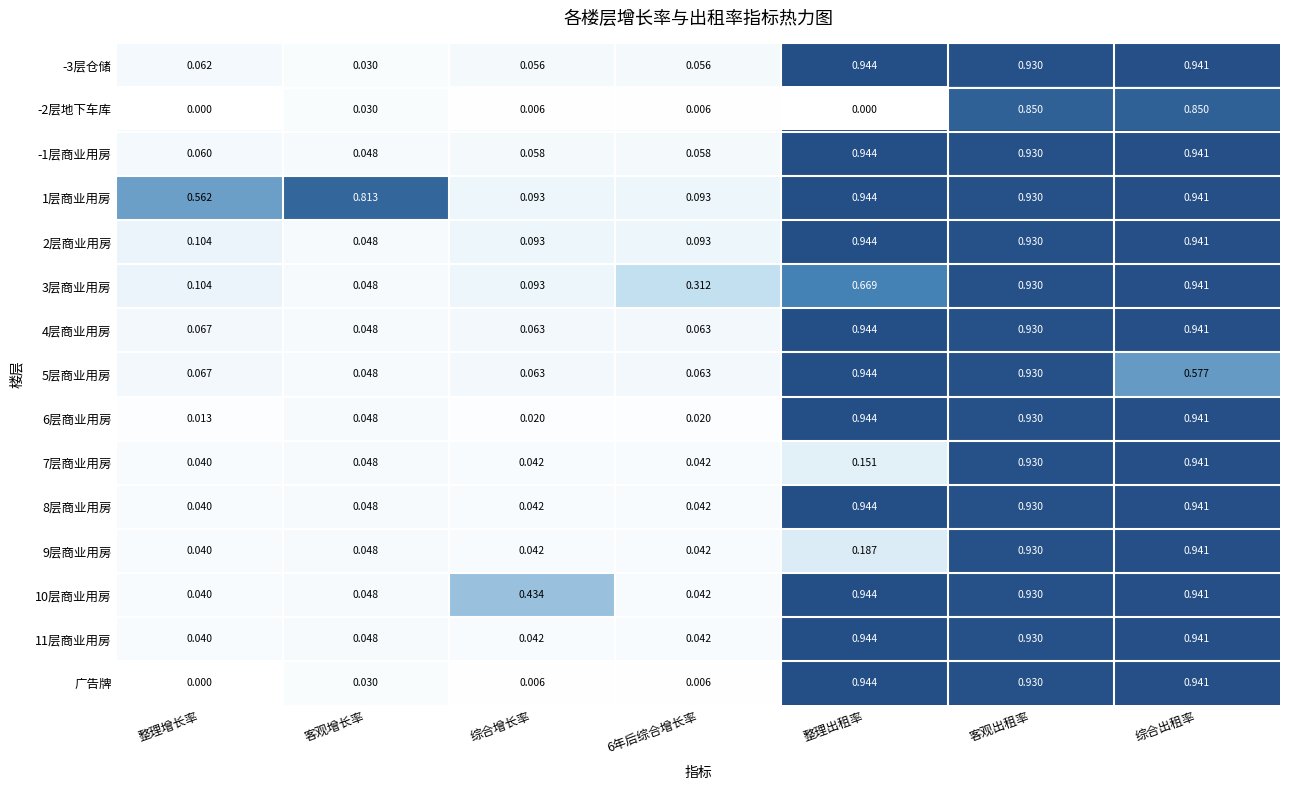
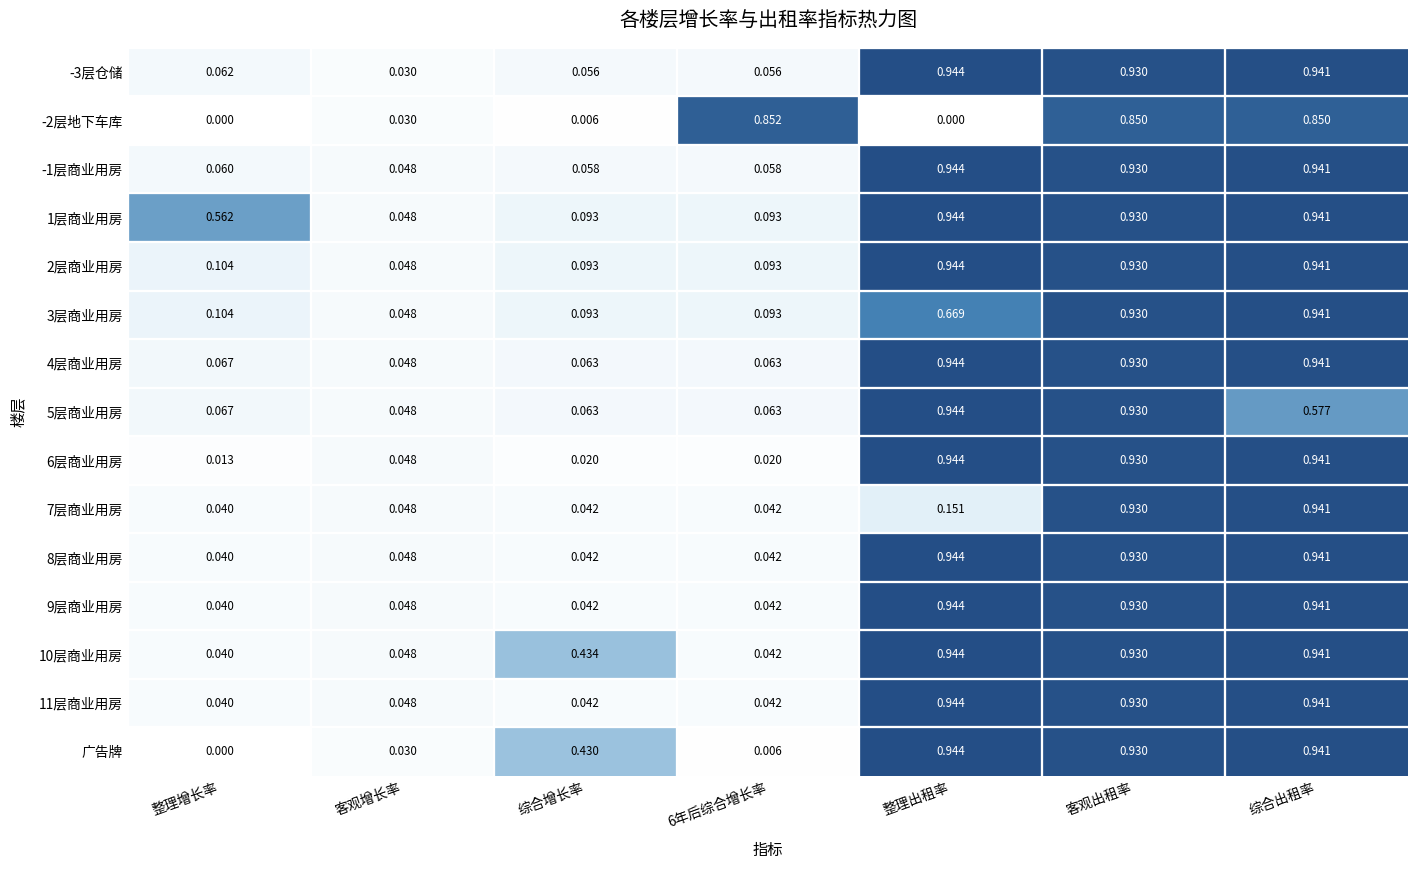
  {
    "-3层仓储": {
      "整理增长率": 0.062,
      "客观增长率": 0.030,
      "综合增长率": 0.056,
      "6年后综合增长率": 0.056,
      "整理出租率": 0.944,
      "客观出租率": 0.930,
      "综合出租率": 0.941
    },
    "-2层地下车库": {
      "整理增长率": 0.000,
      "客观增长率": 0.030,
      "综合增长率": 0.006,
-     "6年后综合增长率": 0.006,
+     "6年后综合增长率": 0.852,
      "整理出租率": 0.000,
      "客观出租率": 0.850,
      "综合出租率": 0.850
    },
    "-1层商业用房": {
      "整理增长率": 0.060,
      "客观增长率": 0.048,
      "综合增长率": 0.058,
      "6年后综合增长率": 0.058,
      "整理出租率": 0.944,
      "客观出租率": 0.930,
      "综合出租率": 0.941
    },
    "1层商业用房": {
      "整理增长率": 0.562,
-     "客观增长率": 0.813,
+     "客观增长率": 0.048,
      "综合增长率": 0.093,
      "6年后综合增长率": 0.093,
      "整理出租率": 0.944,
      "客观出租率": 0.930,
      "综合出租率": 0.941
    },
    "2层商业用房": {
      "整理增长率": 0.104,
      "客观增长率": 0.048,
      "综合增长率": 0.093,
      "6年后综合增长率": 0.093,
      "整理出租率": 0.944,
      "客观出租率": 0.930,
      "综合出租率": 0.941
    },
    "3层商业用房": {
      "整理增长率": 0.104,
      "客观增长率": 0.048,
      "综合增长率": 0.093,
-     "6年后综合增长率": 0.312,
+     "6年后综合增长率": 0.093,
      "整理出租率": 0.669,
      "客观出租率": 0.930,
      "综合出租率": 0.941
    },
    "4层商业用房": {
      "整理增长率": 0.067,
      "客观增长率": 0.048,
      "综合增长率": 0.063,
      "6年后综合增长率": 0.063,
      "整理出租率": 0.944,
      "客观出租率": 0.930,
      "综合出租率": 0.941
    },
    "5层商业用房": {
      "整理增长率": 0.067,
      "客观增长率": 0.048,
      "综合增长率": 0.063,
      "6年后综合增长率": 0.063,
      "整理出租率": 0.944,
      "客观出租率": 0.930,
      "综合出租率": 0.577
    },
    "6层商业用房": {
      "整理增长率": 0.013,
      "客观增长率": 0.048,
      "综合增长率": 0.020,
      "6年后综合增长率": 0.020,
      "整理出租率": 0.944,
      "客观出租率": 0.930,
      "综合出租率": 0.941
    },
    "7层商业用房": {
      "整理增长率": 0.040,
      "客观增长率": 0.048,
      "综合增长率": 0.042,
      "6年后综合增长率": 0.042,
      "整理出租率": 0.151,
      "客观出租率": 0.930,
      "综合出租率": 0.941
    },
    "8层商业用房": {
      "整理增长率": 0.040,
      "客观增长率": 0.048,
      "综合增长率": 0.042,
      "6年后综合增长率": 0.042,
      "整理出租率": 0.944,
      "客观出租率": 0.930,
      "综合出租率": 0.941
    },
    "9层商业用房": {
      "整理增长率": 0.040,
      "客观增长率": 0.048,
      "综合增长率": 0.042,
      "6年后综合增长率": 0.042,
-     "整理出租率": 0.187,
+     "整理出租率": 0.944,
      "客观出租率": 0.930,
      "综合出租率": 0.941
    },
    "10层商业用房": {
      "整理增长率": 0.040,
      "客观增长率": 0.048,
      "综合增长率": 0.434,
      "6年后综合增长率": 0.042,
      "整理出租率": 0.944,
      "客观出租率": 0.930,
      "综合出租率": 0.941
    },
    "11层商业用房": {
      "整理增长率": 0.040,
      "客观增长率": 0.048,
      "综合增长率": 0.042,
      "6年后综合增长率": 0.042,
      "整理出租率": 0.944,
      "客观出租率": 0.930,
      "综合出租率": 0.941
    },
    "广告牌": {
      "整理增长率": 0.000,
      "客观增长率": 0.030,
-     "综合增长率": 0.006,
+     "综合增长率": 0.430,
      "6年后综合增长率": 0.006,
      "整理出租率": 0.944,
      "客观出租率": 0.930,
      "综合出租率": 0.941
    }
  }
